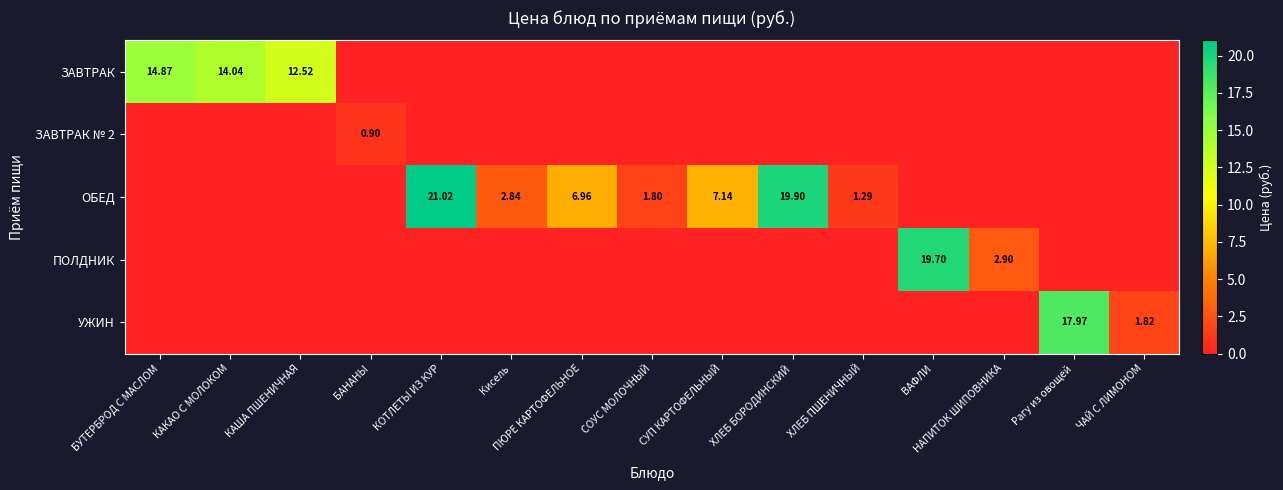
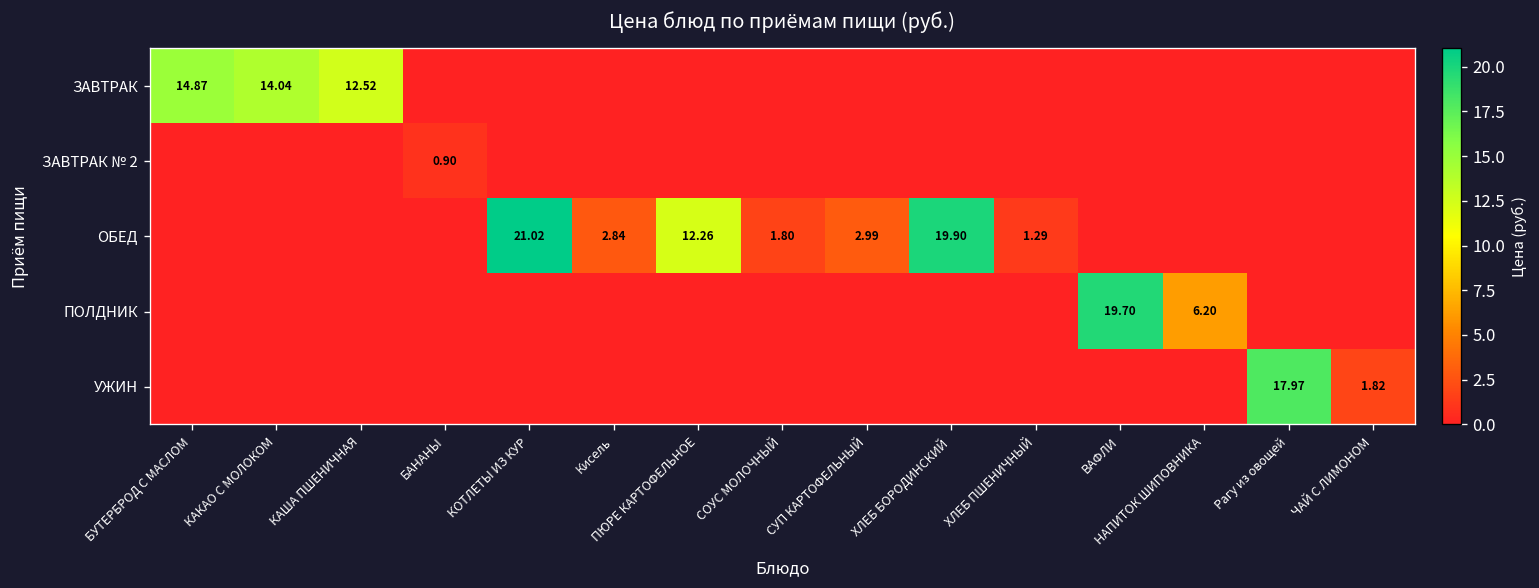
  {
    "ЗАВТРАК": {
      "БУТЕРБРОД С МАСЛОМ": 14.87,
      "КАКАО С МОЛОКОМ": 14.04,
      "КАША ПШЕНИЧНАЯ": 12.52
    },
    "ЗАВТРАК № 2": {
      "БАНАНЫ": 0.90
    },
    "ОБЕД": {
      "КОТЛЕТЫ ИЗ КУР": 21.02,
      "Кисель": 2.84,
-     "ПЮРЕ КАРТОФЕЛЬНОЕ": 6.96,
+     "ПЮРЕ КАРТОФЕЛЬНОЕ": 12.26,
      "СОУС МОЛОЧНЫЙ": 1.80,
-     "СУП КАРТОФЕЛЬНЫЙ": 7.14,
+     "СУП КАРТОФЕЛЬНЫЙ": 2.99,
      "ХЛЕБ БОРОДИНСКИЙ": 19.90,
      "ХЛЕБ ПШЕНИЧНЫЙ": 1.29
    },
    "ПОЛДНИК": {
      "ВАФЛИ": 19.70,
-     "НАПИТОК ШИПОВНИКА": 2.90
+     "НАПИТОК ШИПОВНИКА": 6.20
    },
    "УЖИН": {
      "Рагу из овощей": 17.97,
      "ЧАЙ С ЛИМОНОМ": 1.82
    }
  }
